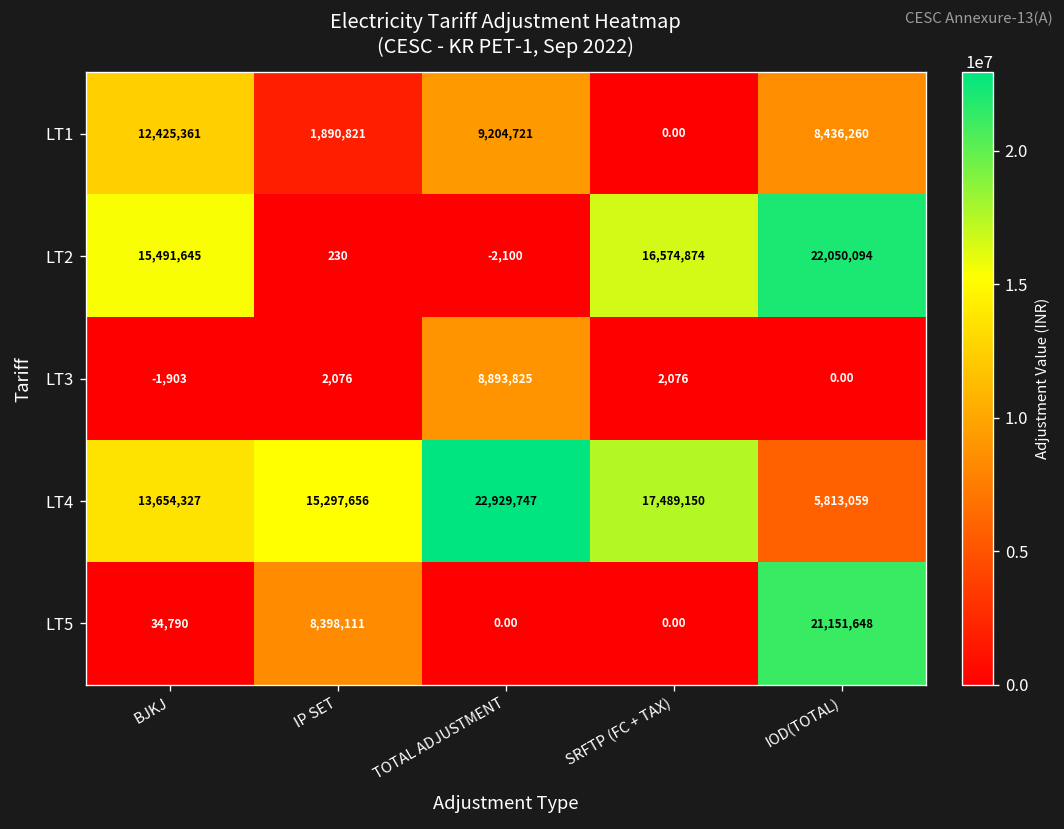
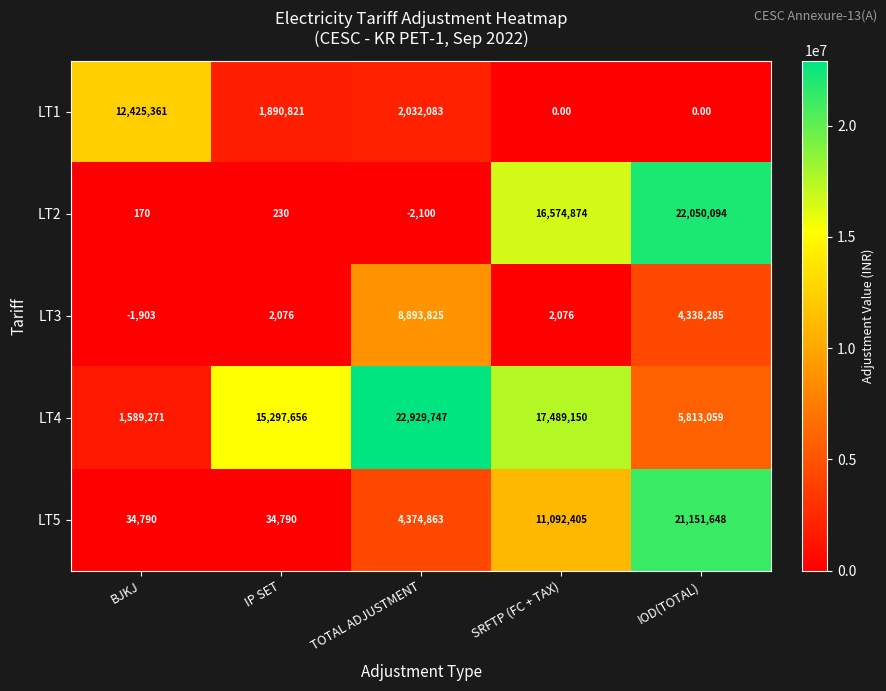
  {
    "LT1": {
      "BJKJ": "12,425,361",
      "IP SET": "1,890,821",
-     "TOTAL ADJUSTMENT": "9,204,721",
+     "TOTAL ADJUSTMENT": "2,032,083",
      "SRFTP (FC + TAX)": "0.00",
-     "IOD(TOTAL)": "8,436,260"
+     "IOD(TOTAL)": "0.00"
    },
    "LT2": {
-     "BJKJ": "15,491,645",
+     "BJKJ": "170",
      "IP SET": "230",
      "TOTAL ADJUSTMENT": "-2,100",
      "SRFTP (FC + TAX)": "16,574,874",
      "IOD(TOTAL)": "22,050,094"
    },
    "LT3": {
      "BJKJ": "-1,903",
      "IP SET": "2,076",
      "TOTAL ADJUSTMENT": "8,893,825",
      "SRFTP (FC + TAX)": "2,076",
-     "IOD(TOTAL)": "0.00"
+     "IOD(TOTAL)": "4,338,285"
    },
    "LT4": {
-     "BJKJ": "13,654,327",
+     "BJKJ": "1,589,271",
      "IP SET": "15,297,656",
      "TOTAL ADJUSTMENT": "22,929,747",
      "SRFTP (FC + TAX)": "17,489,150",
      "IOD(TOTAL)": "5,813,059"
    },
    "LT5": {
      "BJKJ": "34,790",
-     "IP SET": "8,398,111",
-     "TOTAL ADJUSTMENT": "0.00",
-     "SRFTP (FC + TAX)": "0.00",
+     "IP SET": "34,790",
+     "TOTAL ADJUSTMENT": "4,374,863",
+     "SRFTP (FC + TAX)": "11,092,405",
      "IOD(TOTAL)": "21,151,648"
    }
  }
